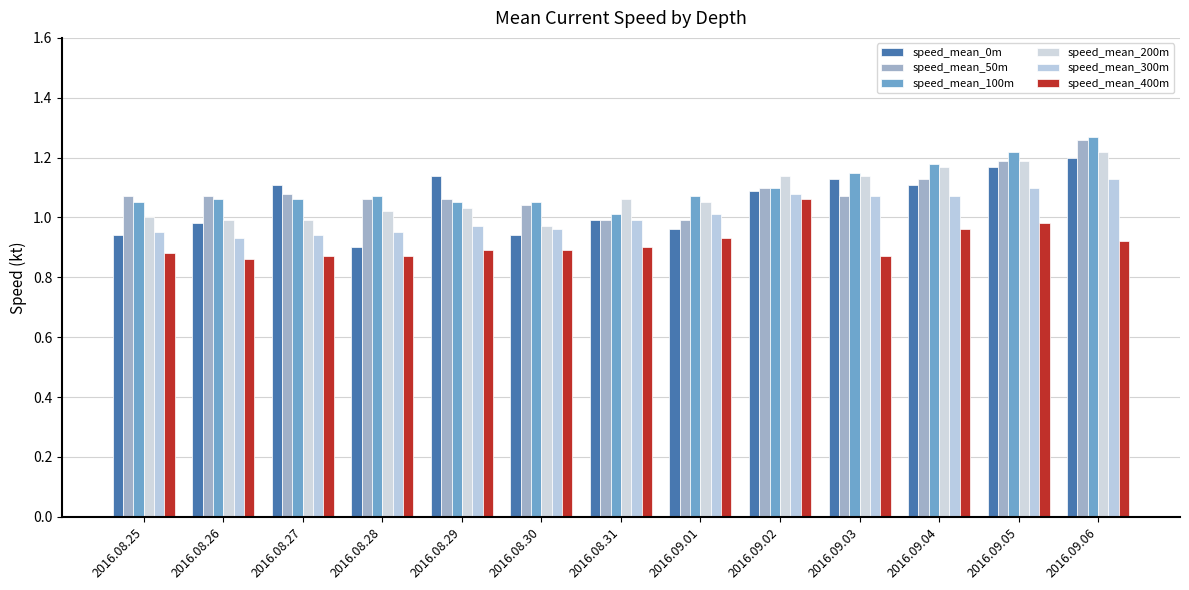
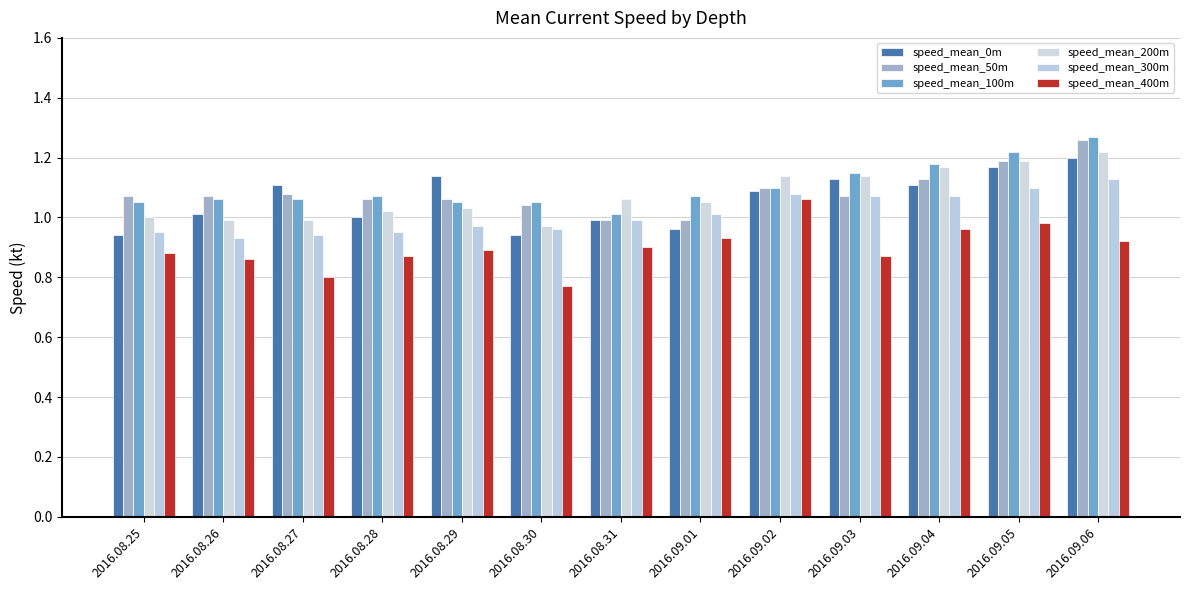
  {
    "speed_mean_0m": {
      "2016.08.25": 0.94,
-     "2016.08.26": 0.98,
+     "2016.08.26": 1.01,
      "2016.08.27": 1.11,
-     "2016.08.28": 0.9,
+     "2016.08.28": 1.0,
      "2016.08.29": 1.14,
      "2016.08.30": 0.94,
      "2016.08.31": 0.99,
      "2016.09.01": 0.96,
      "2016.09.02": 1.09,
      "2016.09.03": 1.13,
      "2016.09.04": 1.11,
      "2016.09.05": 1.17,
      "2016.09.06": 1.20
    },
    "speed_mean_400m": {
      "2016.08.25": 0.88,
      "2016.08.26": 0.86,
-     "2016.08.27": 0.87,
+     "2016.08.27": 0.80,
      "2016.08.28": 0.87,
      "2016.08.29": 0.89,
-     "2016.08.30": 0.89,
+     "2016.08.30": 0.77,
      "2016.08.31": 0.90,
      "2016.09.01": 0.93,
      "2016.09.02": 1.06,
      "2016.09.03": 0.87,
      "2016.09.04": 0.96,
      "2016.09.05": 0.98,
      "2016.09.06": 0.92
    }
  }
